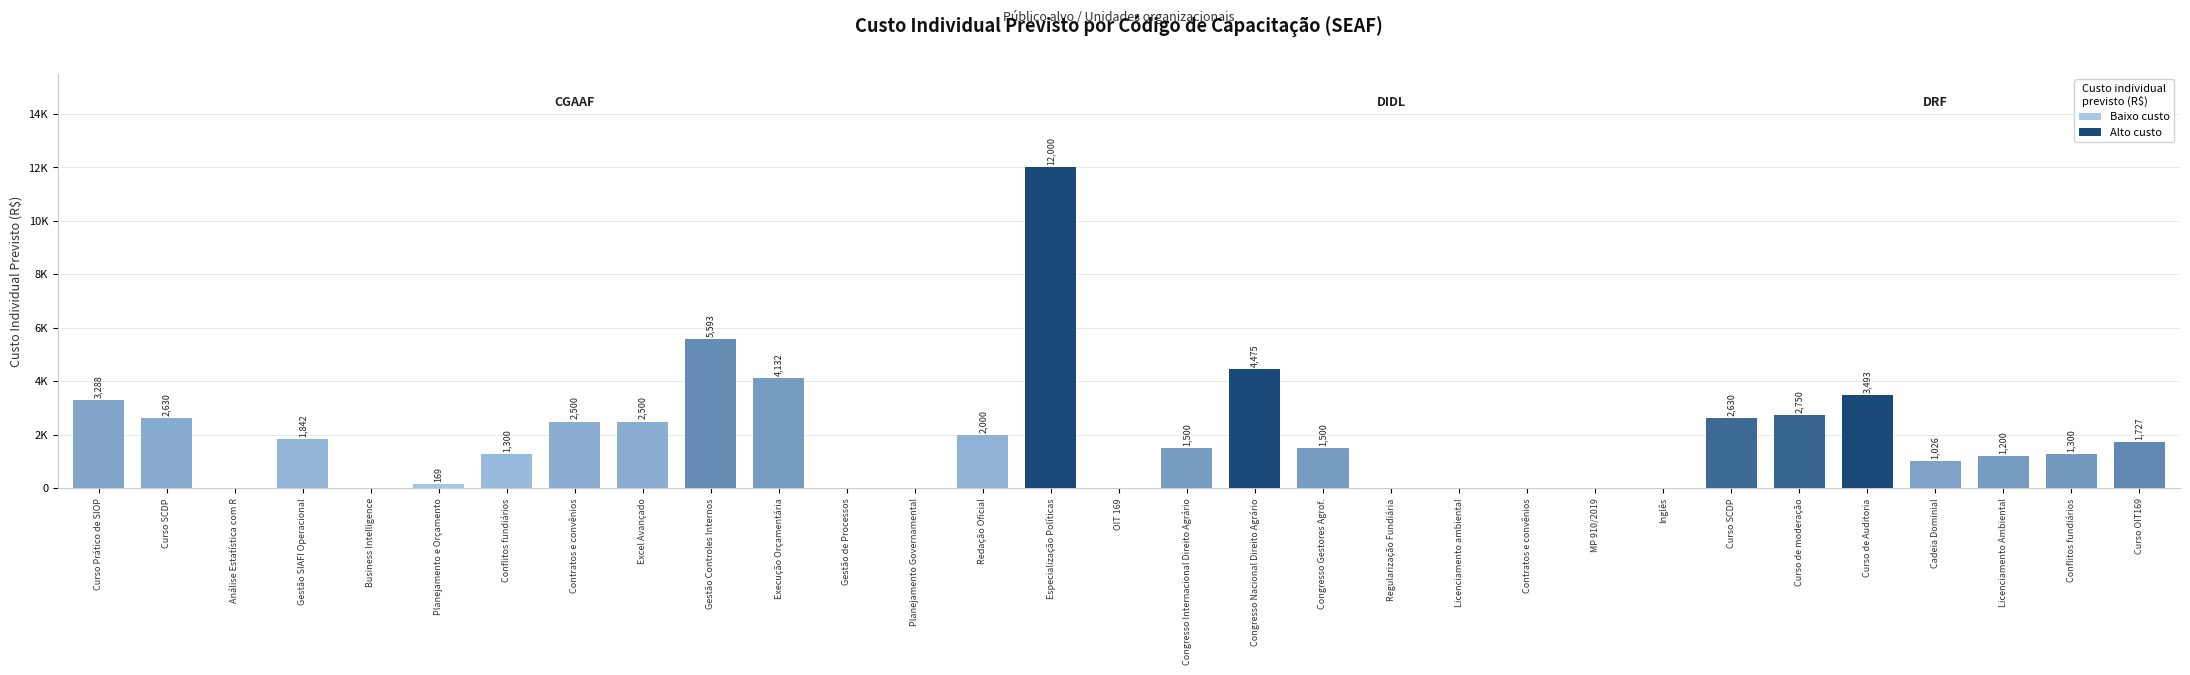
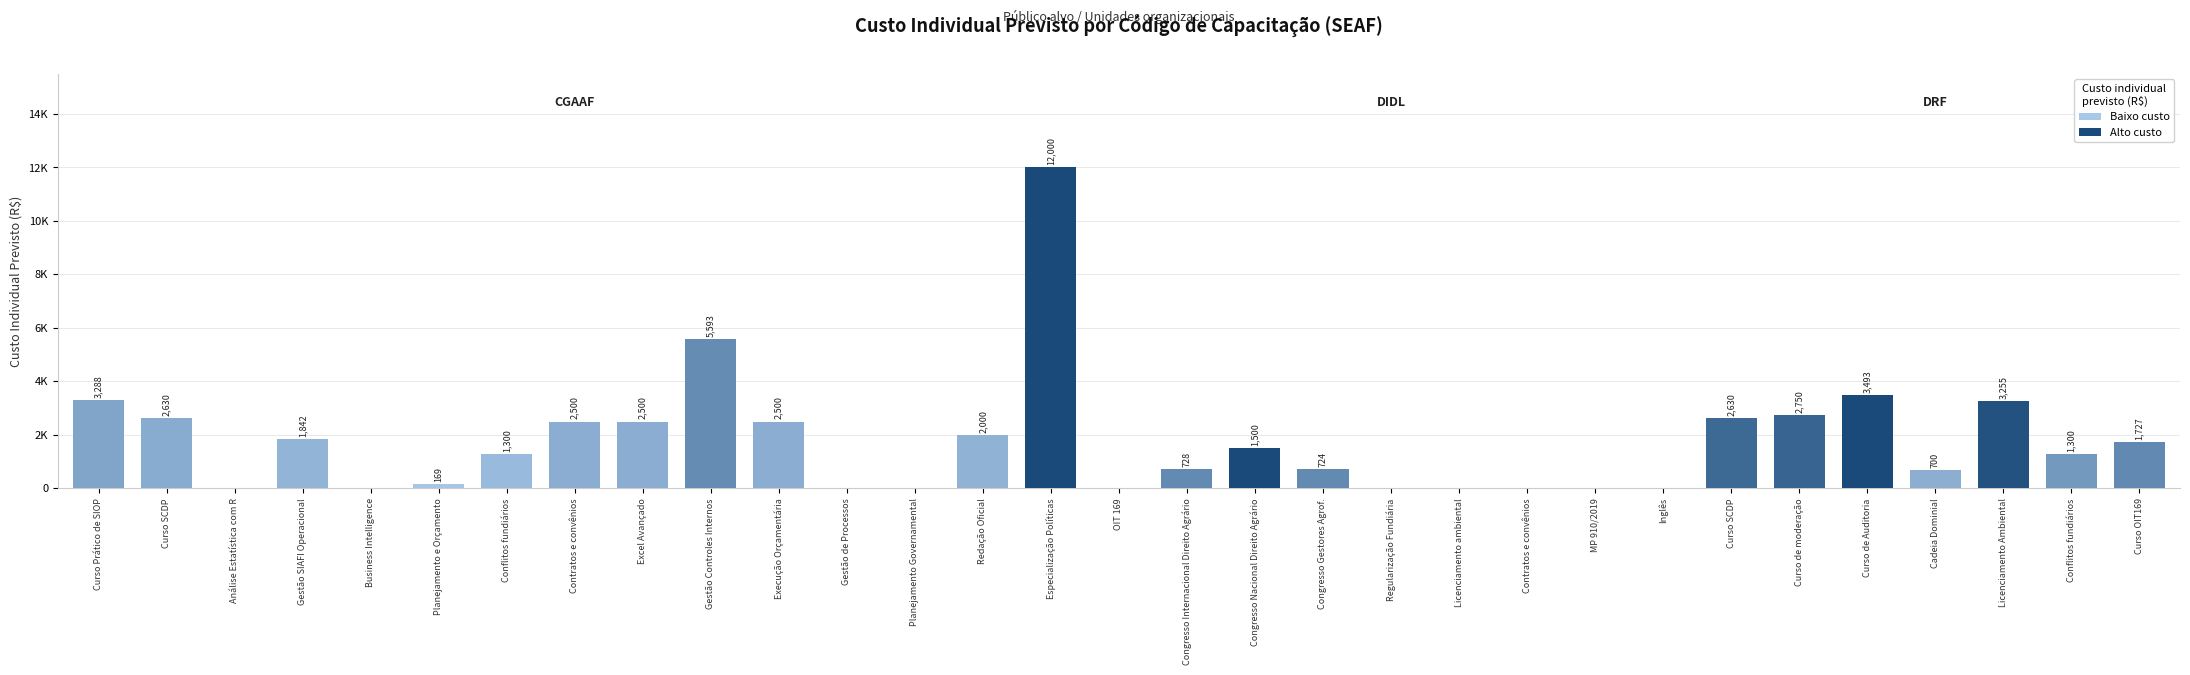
  {
    "Curso Prático de SIOP": "3,288",
    "Gestão SIAFI Operacional": "1,842",
    "Planejamento e Orçamento": "169",
    "Excel Avançado": "2,500",
    "Gestão Controles Internos": "5,593",
-   "Execução Orçamentária": "4,132",
+   "Execução Orçamentária": "2,500",
    "Redação Oficial": "2,000",
    "Especialização Políticas": "12,000",
-   "Congresso Internacional Direito Agrário": "1,500",
-   "Congresso Nacional Direito Agrário": "4,475",
-   "Congresso Gestores Agrof.": "1,500",
+   "Congresso Internacional Direito Agrário": "728",
+   "Congresso Nacional Direito Agrário": "1,500",
+   "Congresso Gestores Agrof.": "724",
    "Curso de moderação": "2,750",
    "Curso de Auditoria": "3,493",
-   "Cadeia Dominial": "1,026",
-   "Licenciamento Ambiental": "1,200",
+   "Cadeia Dominial": "700",
+   "Licenciamento Ambiental": "3,255",
    "Curso OIT169": "1,727"
  }
